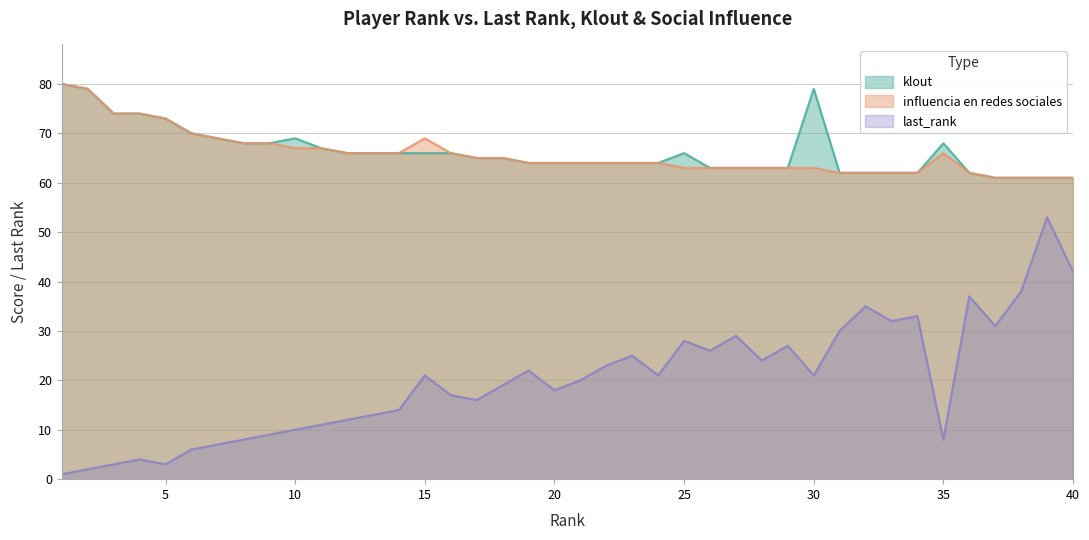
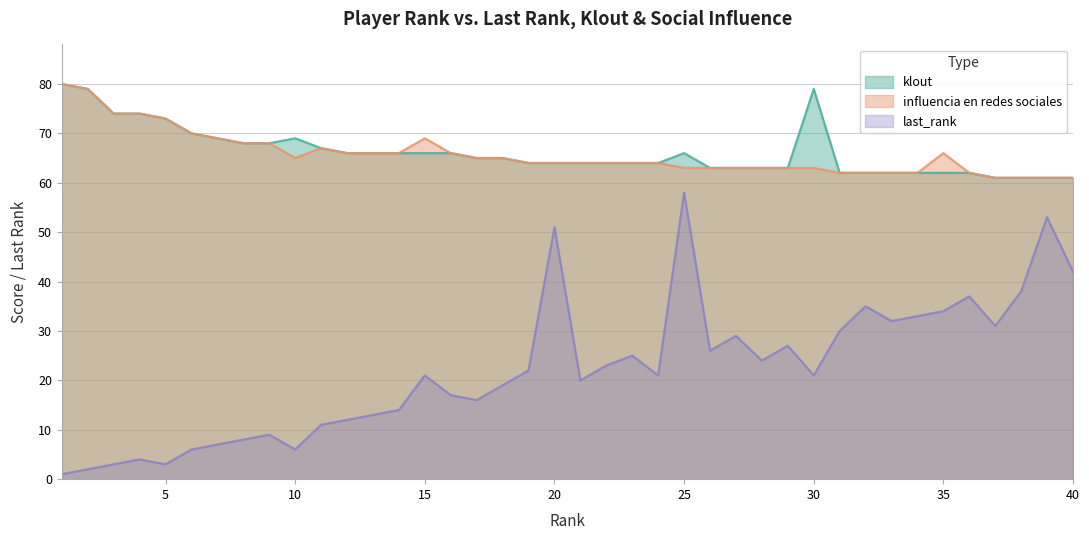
  {
    "klout": {
      "10": 69,
      "15": 66,
      "25": 66,
      "30": 79,
-     "35": 68
+     "35": 62
    },
    "influencia en redes sociales": {
-     "10": 67,
+     "10": 65,
      "15": 69,
      "25": 63,
      "30": 63,
      "35": 66
    },
    "last_rank": {
      "5": 3,
-     "10": 10,
+     "10": 6,
      "15": 21,
-     "20": 18,
-     "25": 28,
+     "20": 51,
+     "25": 58,
      "30": 21,
-     "35": 8,
+     "35": 34,
      "40": 42
    }
  }
